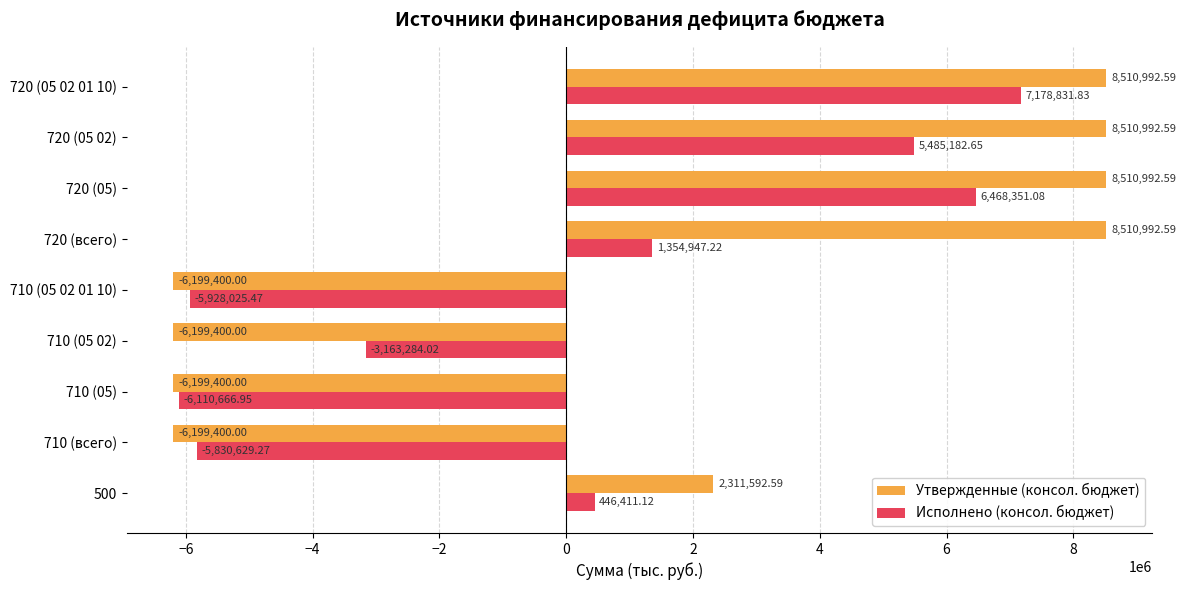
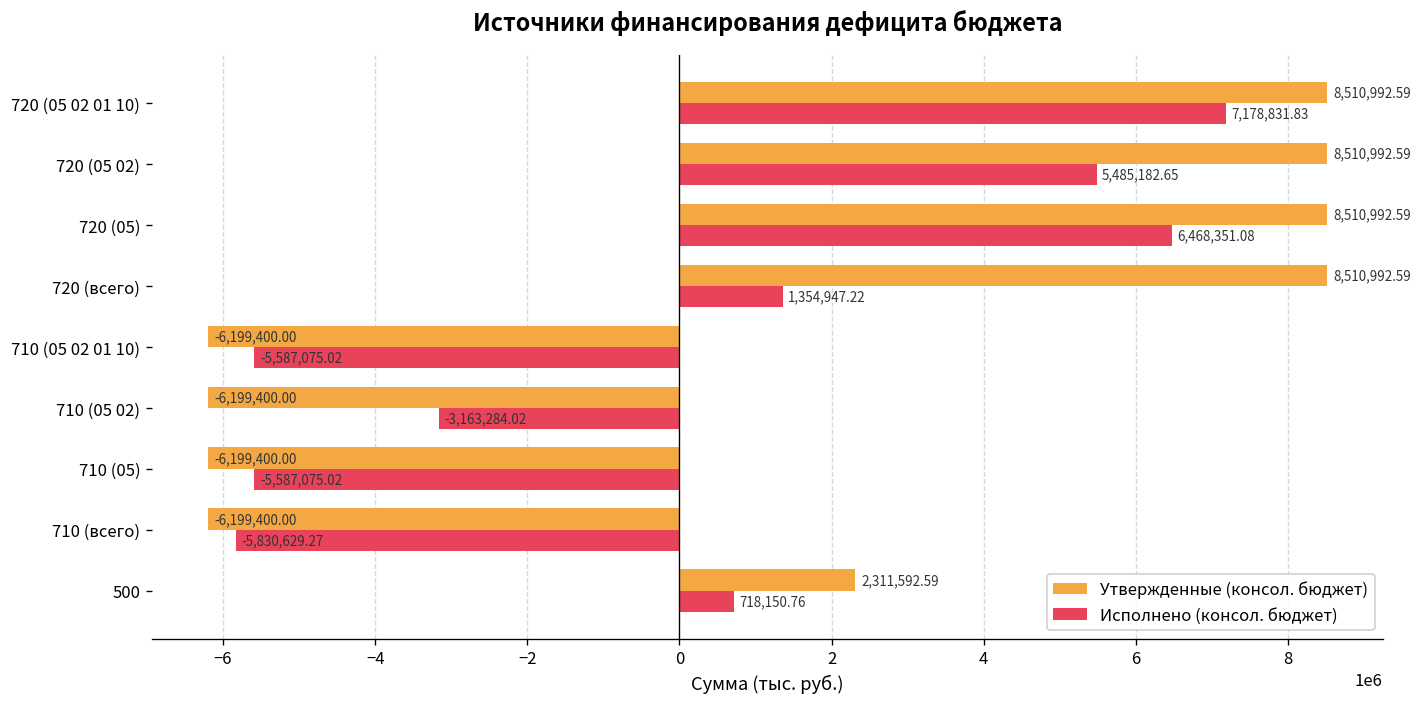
  {
    "Утвержденные (консол. бюджет)": {
      "720 (05 02 01 10)": "8,510,992.59",
      "720 (05 02)": "8,510,992.59",
      "720 (05)": "8,510,992.59",
      "720 (всего)": "8,510,992.59",
      "710 (05 02 01 10)": "-6,199,400.00",
      "710 (05 02)": "-6,199,400.00",
      "710 (05)": "-6,199,400.00",
      "710 (всего)": "-6,199,400.00",
      "500": "2,311,592.59"
    },
    "Исполнено (консол. бюджет)": {
      "720 (05 02 01 10)": "7,178,831.83",
      "720 (05 02)": "5,485,182.65",
      "720 (05)": "6,468,351.08",
      "720 (всего)": "1,354,947.22",
-     "710 (05 02 01 10)": "-5,928,025.47",
+     "710 (05 02 01 10)": "-5,587,075.02",
      "710 (05 02)": "-3,163,284.02",
-     "710 (05)": "-6,110,666.95",
+     "710 (05)": "-5,587,075.02",
      "710 (всего)": "-5,830,629.27",
-     "500": "446,411.12"
+     "500": "718,150.76"
    }
  }
